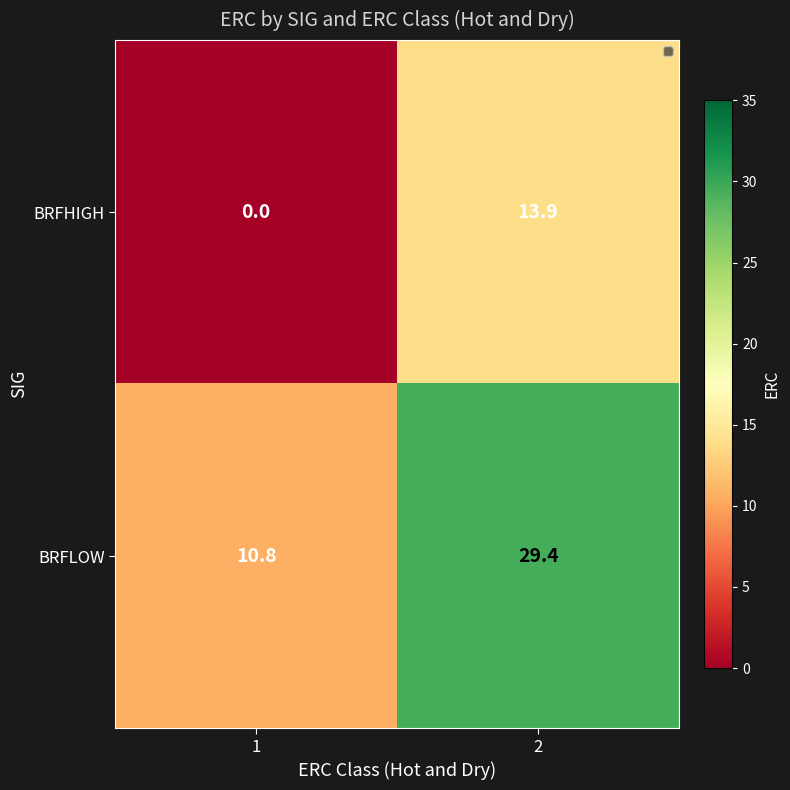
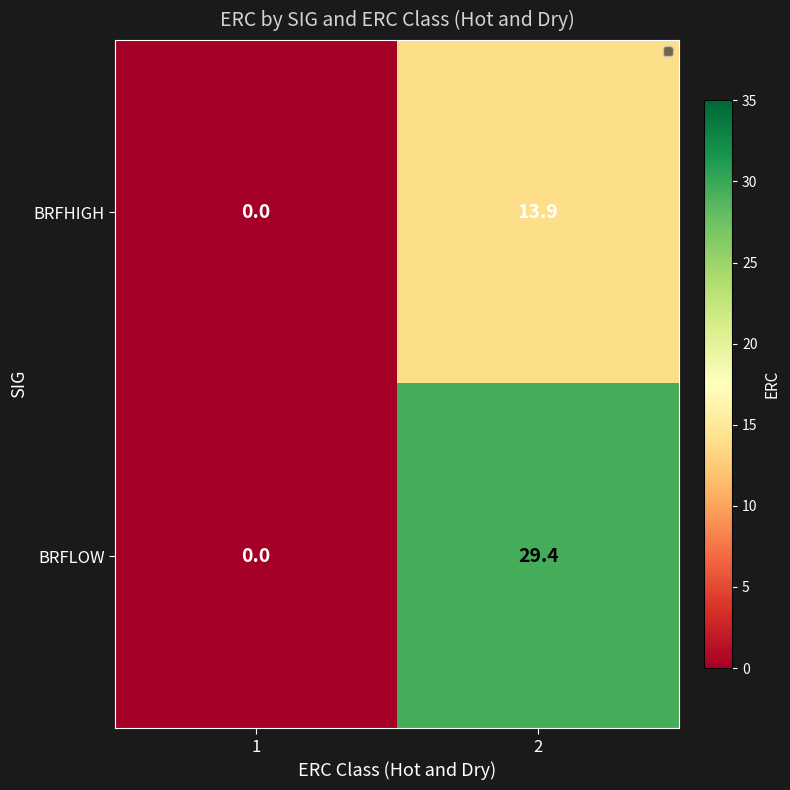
  {
    "BRFHIGH": {
      "1": 0.0,
      "2": 13.9
    },
    "BRFLOW": {
-     "1": 10.8,
+     "1": 0.0,
      "2": 29.4
    }
  }
